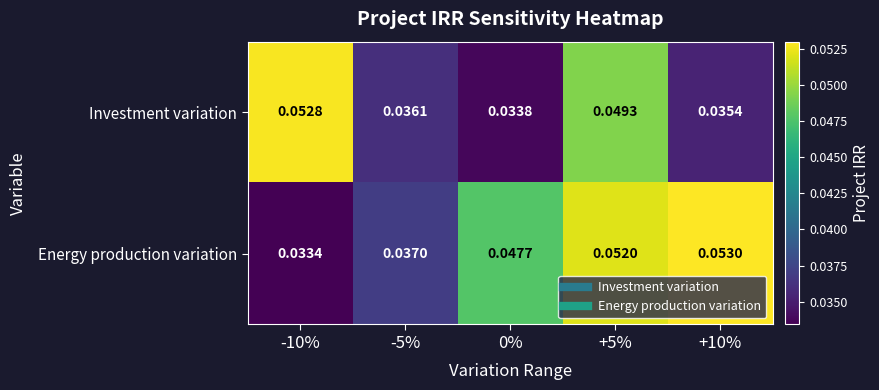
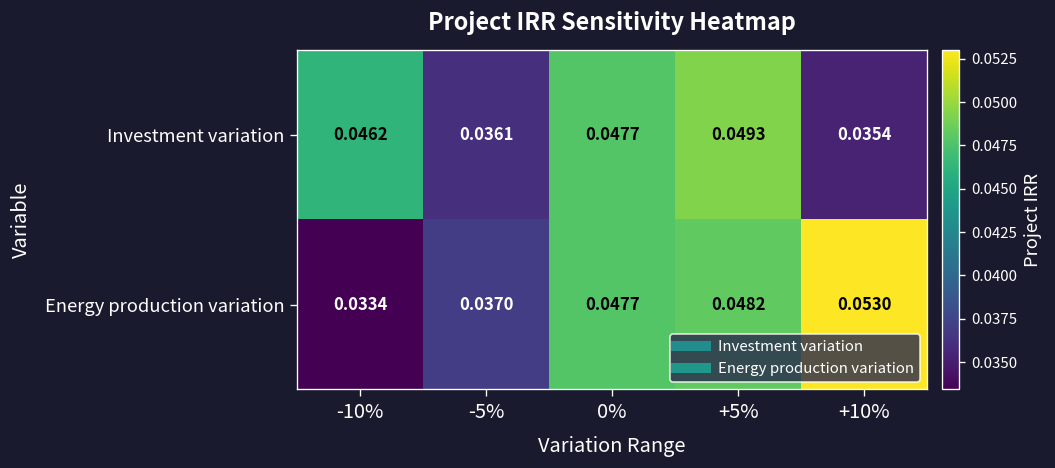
  {
    "Investment variation": {
-     "-10%": 0.0528,
+     "-10%": 0.0462,
      "-5%": 0.0361,
-     "0%": 0.0338,
+     "0%": 0.0477,
      "+5%": 0.0493,
      "+10%": 0.0354
    },
    "Energy production variation": {
      "-10%": 0.0334,
      "-5%": 0.0370,
      "0%": 0.0477,
-     "+5%": 0.0520,
+     "+5%": 0.0482,
      "+10%": 0.0530
    }
  }
